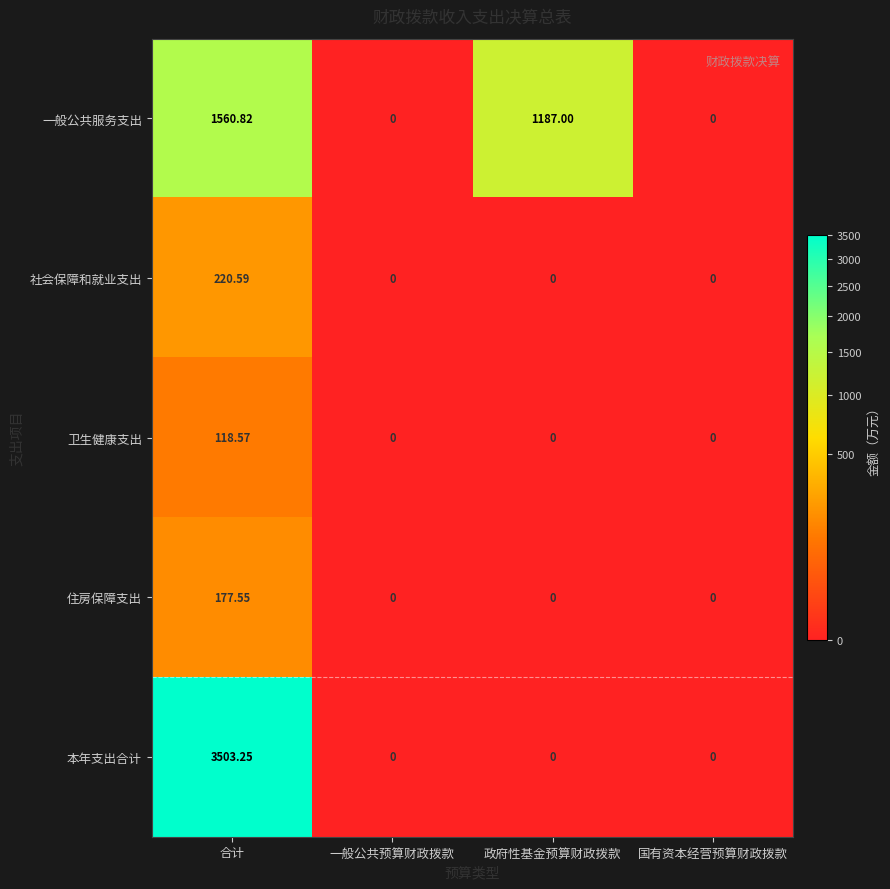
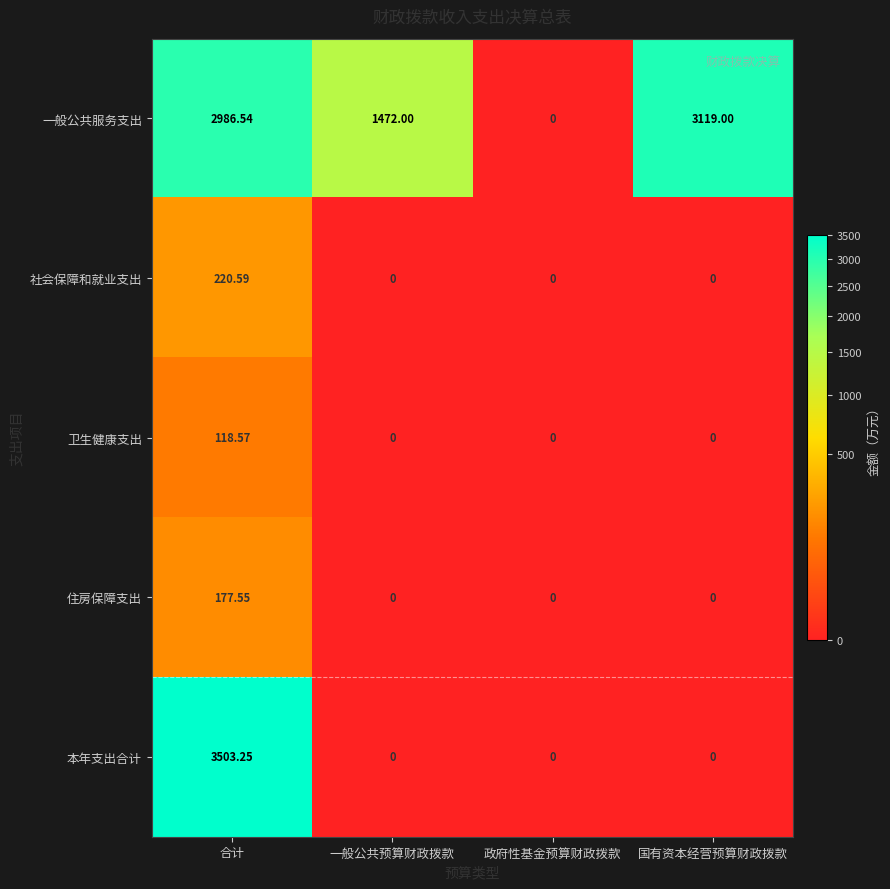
  {
    "一般公共服务支出": {
-     "合计": 1560.82,
-     "一般公共预算财政拨款": 0,
-     "政府性基金预算财政拨款": 1187.00,
-     "国有资本经营预算财政拨款": 0
+     "合计": 2986.54,
+     "一般公共预算财政拨款": 1472.00,
+     "政府性基金预算财政拨款": 0,
+     "国有资本经营预算财政拨款": 3119.00
    },
    "社会保障和就业支出": {
      "合计": 220.59,
      "一般公共预算财政拨款": 0,
      "政府性基金预算财政拨款": 0,
      "国有资本经营预算财政拨款": 0
    },
    "卫生健康支出": {
      "合计": 118.57,
      "一般公共预算财政拨款": 0,
      "政府性基金预算财政拨款": 0,
      "国有资本经营预算财政拨款": 0
    },
    "住房保障支出": {
      "合计": 177.55,
      "一般公共预算财政拨款": 0,
      "政府性基金预算财政拨款": 0,
      "国有资本经营预算财政拨款": 0
    },
    "本年支出合计": {
      "合计": 3503.25,
      "一般公共预算财政拨款": 0,
      "政府性基金预算财政拨款": 0,
      "国有资本经营预算财政拨款": 0
    }
  }
